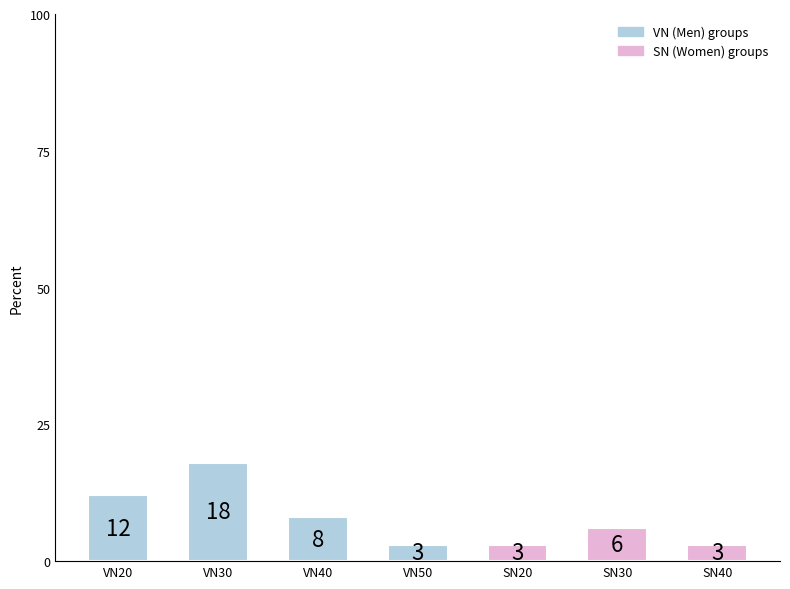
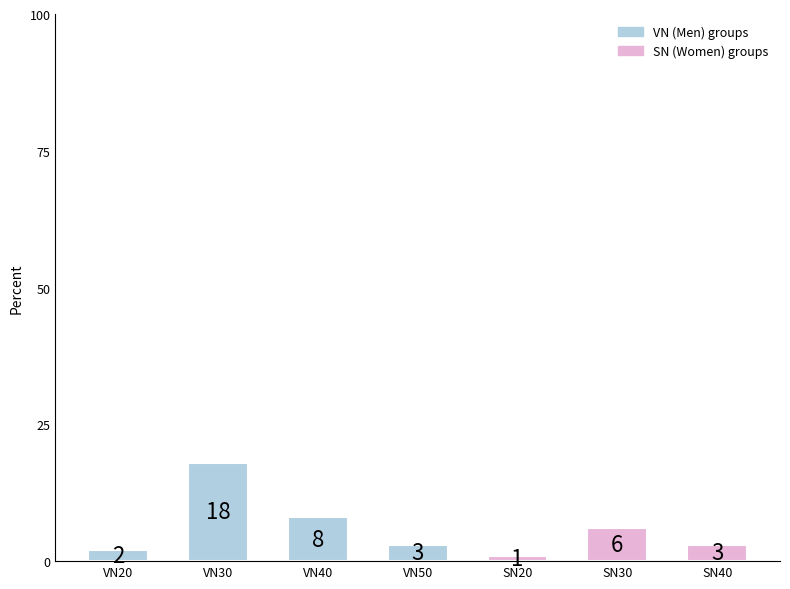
  {
-   "VN20": 12,
+   "VN20": 2,
    "VN30": 18,
    "VN40": 8,
    "VN50": 3,
-   "SN20": 3,
+   "SN20": 1,
    "SN30": 6,
    "SN40": 3
  }
